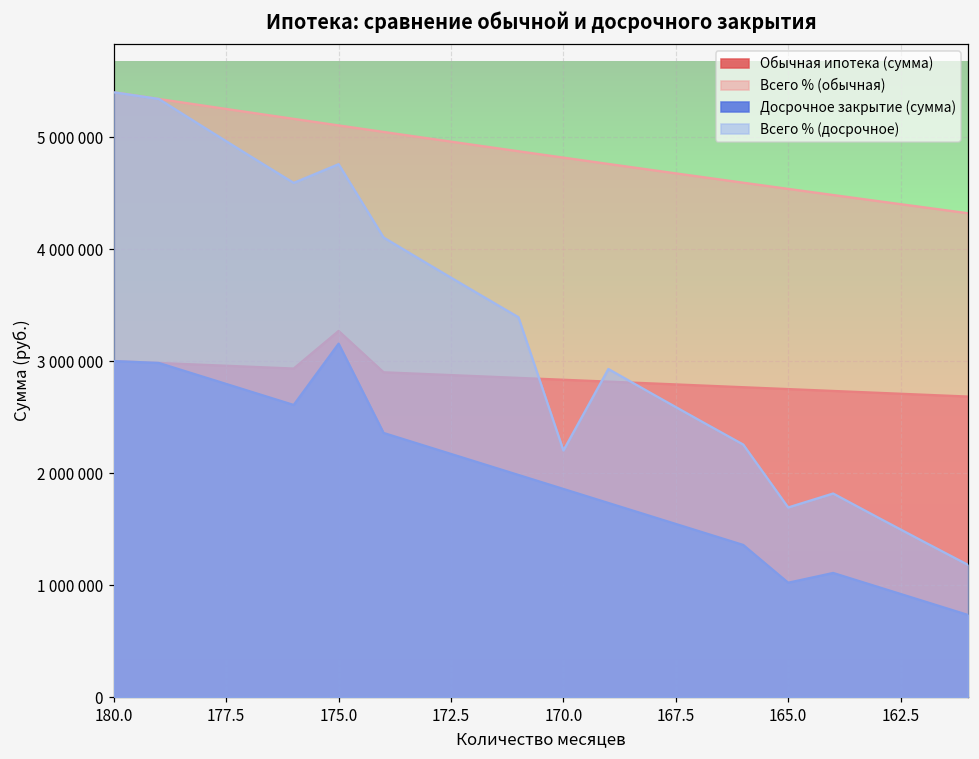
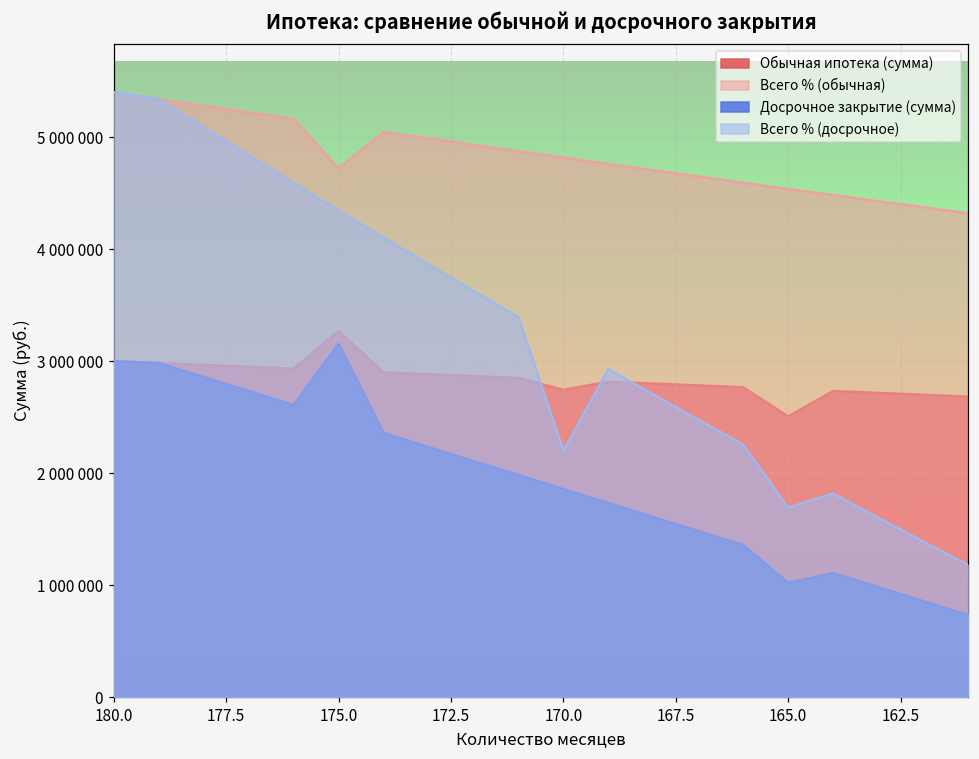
  {
    "Обычная ипотека (сумма)": {
      "175.0": 3270000,
-     "170.0": 2830000,
-     "165.0": 2750000
+     "170.0": 2740000,
+     "165.0": 2510000
    },
    "Всего % (обычная)": {
-     "175.0": 5100000,
+     "175.0": 4720000,
      "170.0": 4820000,
      "165.0": 4540000
    },
    "Досрочное закрытие (сумма)": {
      "175.0": 3160000,
      "170.0": 1860000,
      "165.0": 1020000
    },
    "Всего % (досрочное)": {
-     "175.0": 4760000,
+     "175.0": 4350000,
      "170.0": 2200000,
      "165.0": 1690000
    }
  }
